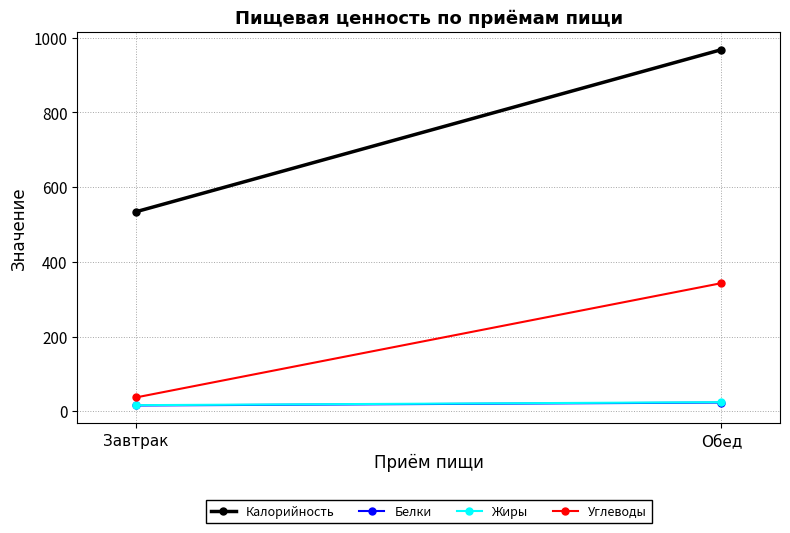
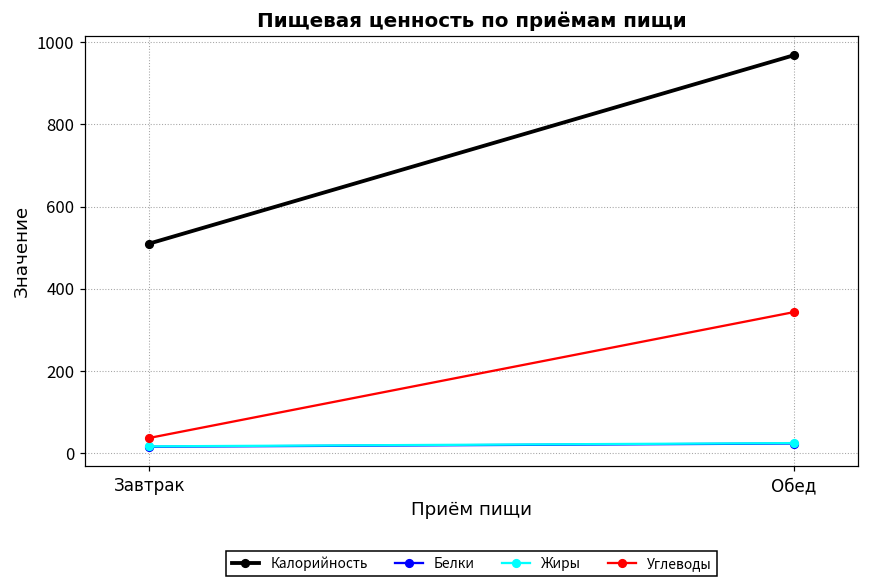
  {
    "Калорийность": {
-     "Завтрак": 530,
+     "Завтрак": 510,
      "Обед": 970
    },
    "Жиры": {
      "Завтрак": 20,
      "Обед": 20
    },
    "Углеводы": {
      "Завтрак": 40,
      "Обед": 340
    }
  }
